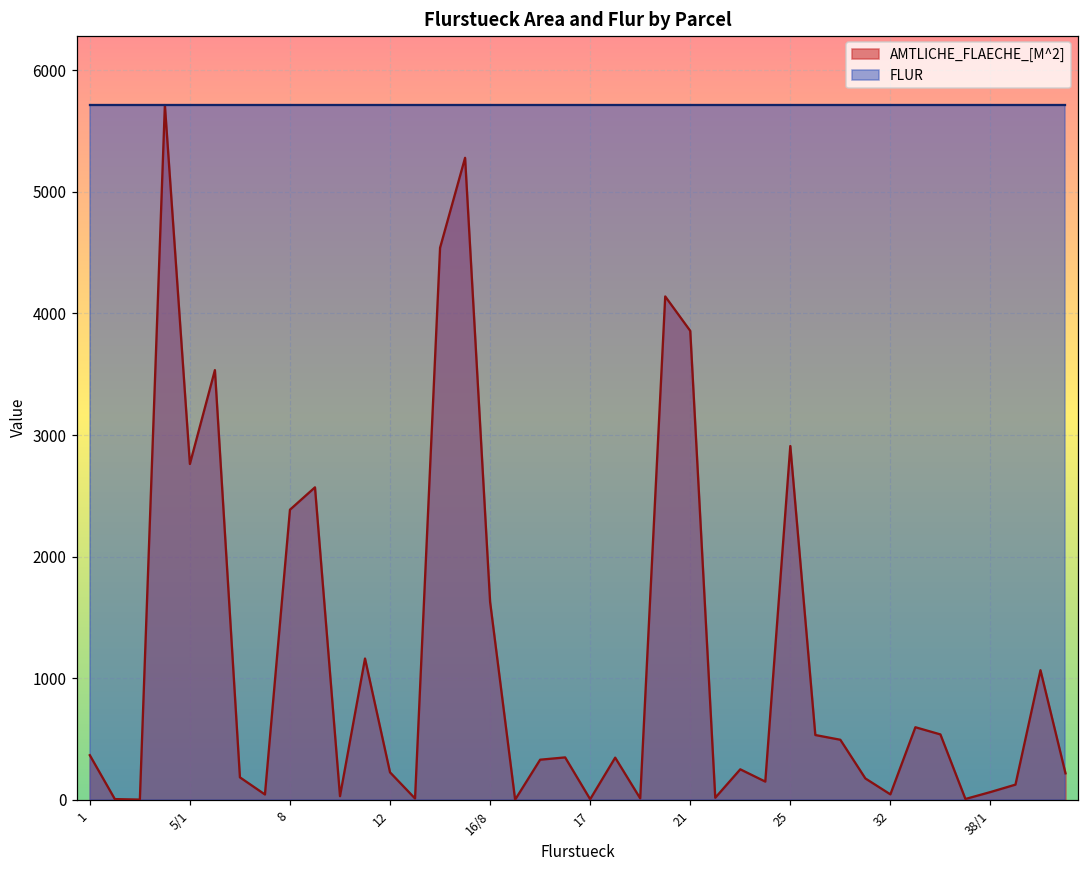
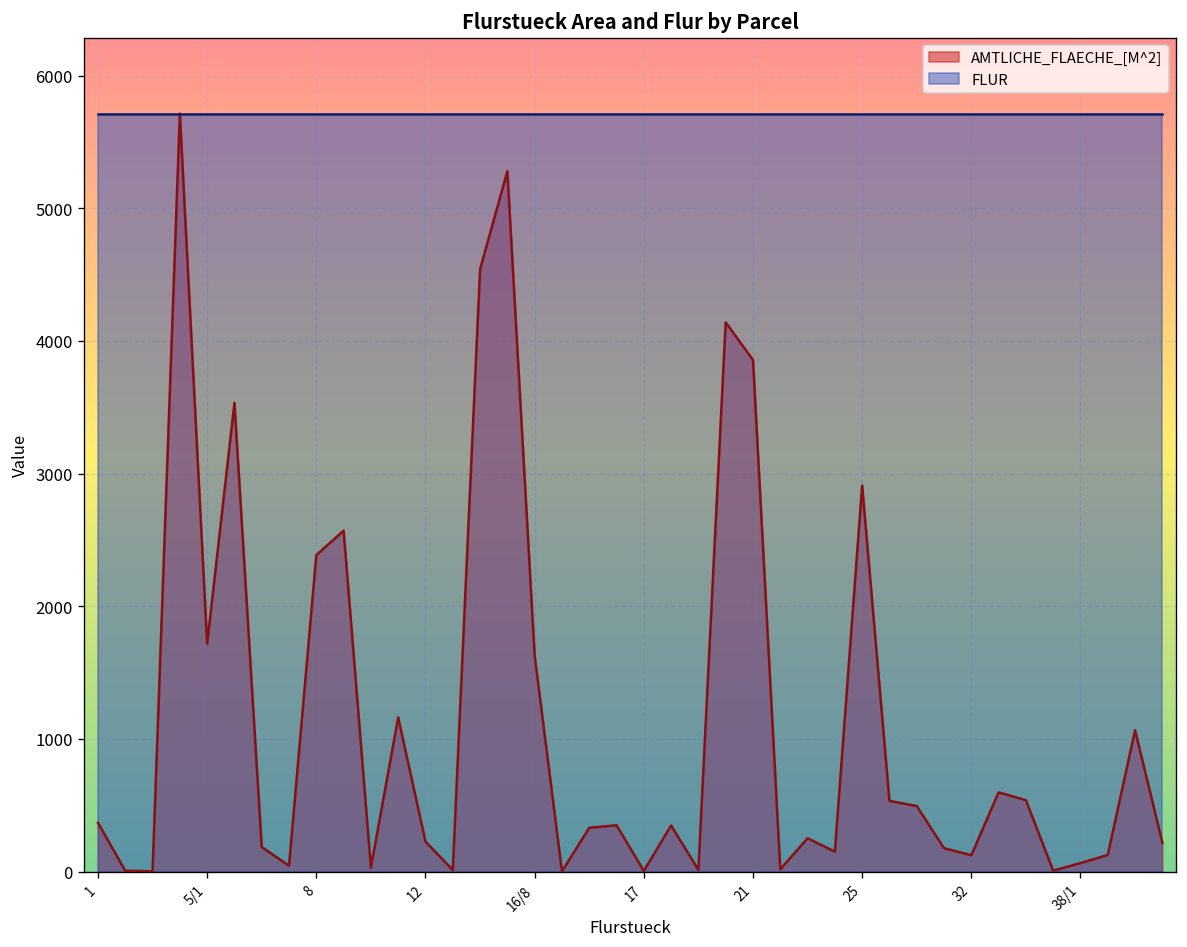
  {
    "AMTLICHE_FLAECHE_[M^2]": {
      "1": 370,
-     "5/1": 2760,
+     "5/1": 1720,
      "8": 2390,
      "12": 230,
      "16/8": 1630,
      "17": 10,
      "21": 3860,
      "25": 2910,
-     "32": 50,
+     "32": 120,
      "38/1": 60
    },
    "FLUR": {
      "1": 5710,
      "5/1": 5710,
      "8": 5710,
      "12": 5710,
      "16/8": 5710,
      "17": 5710,
      "21": 5710,
      "25": 5710,
      "32": 5710,
      "38/1": 5710
    }
  }
